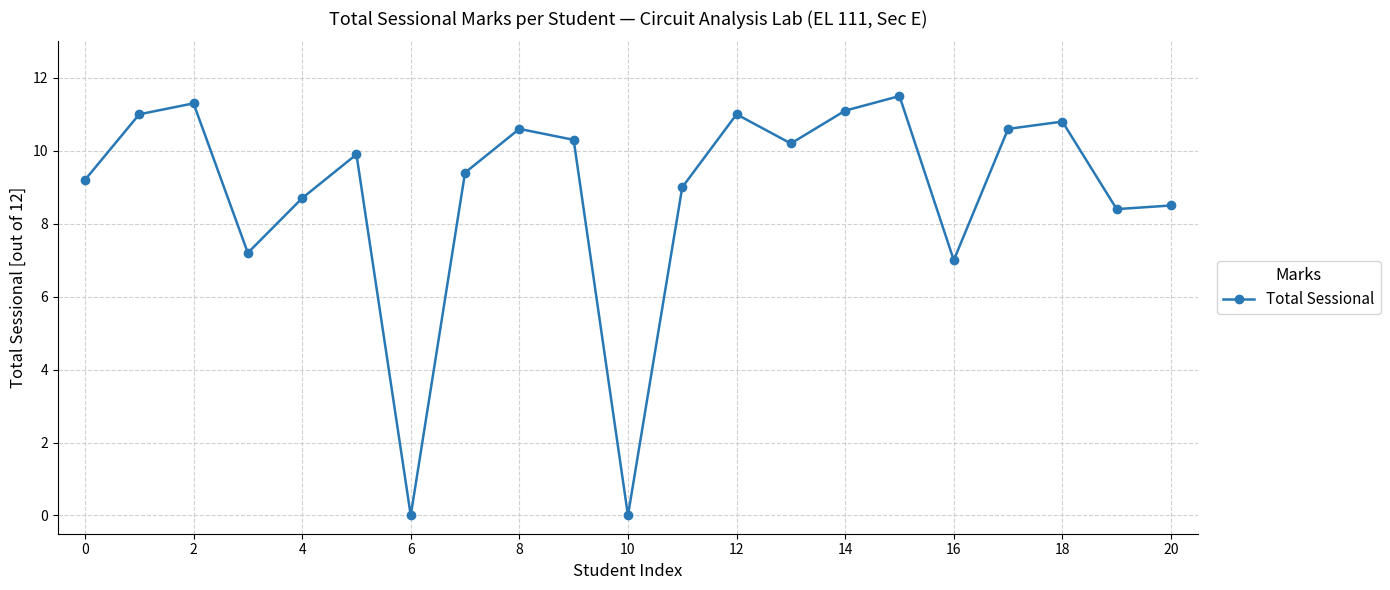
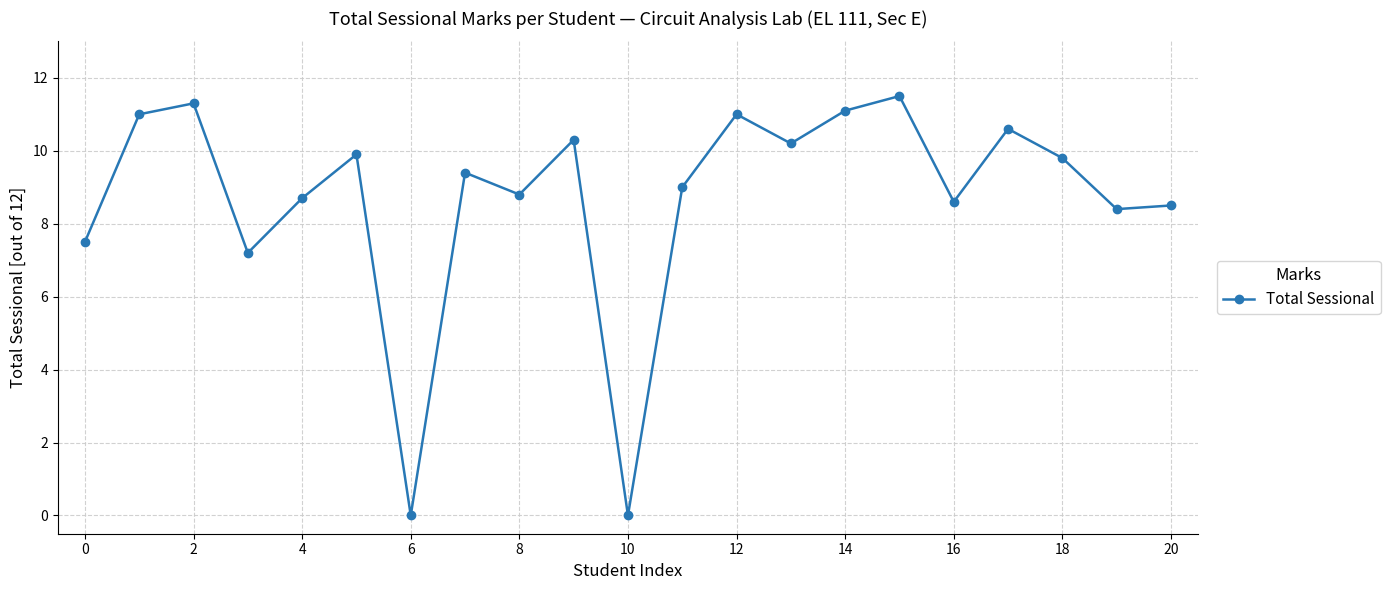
  {
-   "0": 9.2,
+   "0": 7.5,
    "2": 11.3,
    "4": 8.7,
    "6": 0.0,
-   "8": 10.6,
+   "8": 8.8,
    "10": 0.0,
    "12": 11.0,
    "14": 11.1,
-   "16": 7.0,
-   "18": 10.8,
+   "16": 8.6,
+   "18": 9.8,
    "20": 8.5
  }
